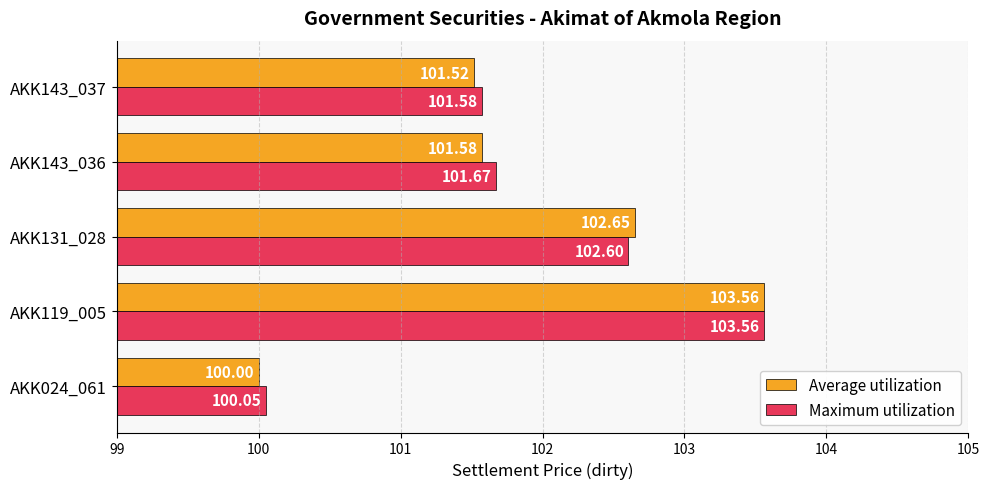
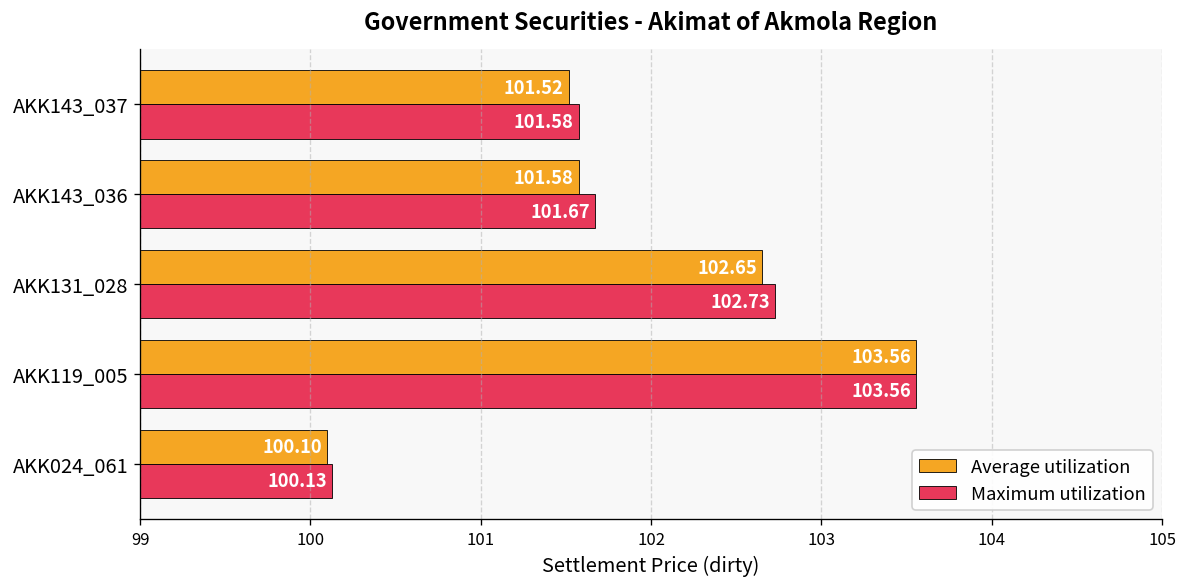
  {
    "Average utilization": {
      "AKK143_037": 101.52,
      "AKK143_036": 101.58,
      "AKK131_028": 102.65,
      "AKK119_005": 103.56,
-     "AKK024_061": 100.00
+     "AKK024_061": 100.10
    },
    "Maximum utilization": {
      "AKK143_037": 101.58,
      "AKK143_036": 101.67,
-     "AKK131_028": 102.60,
+     "AKK131_028": 102.73,
      "AKK119_005": 103.56,
-     "AKK024_061": 100.05
+     "AKK024_061": 100.13
    }
  }
